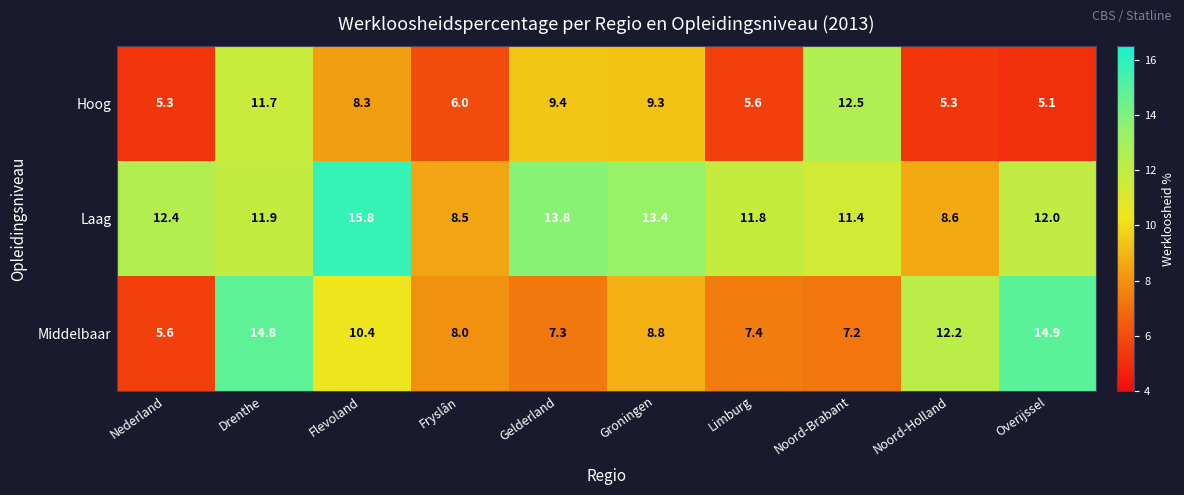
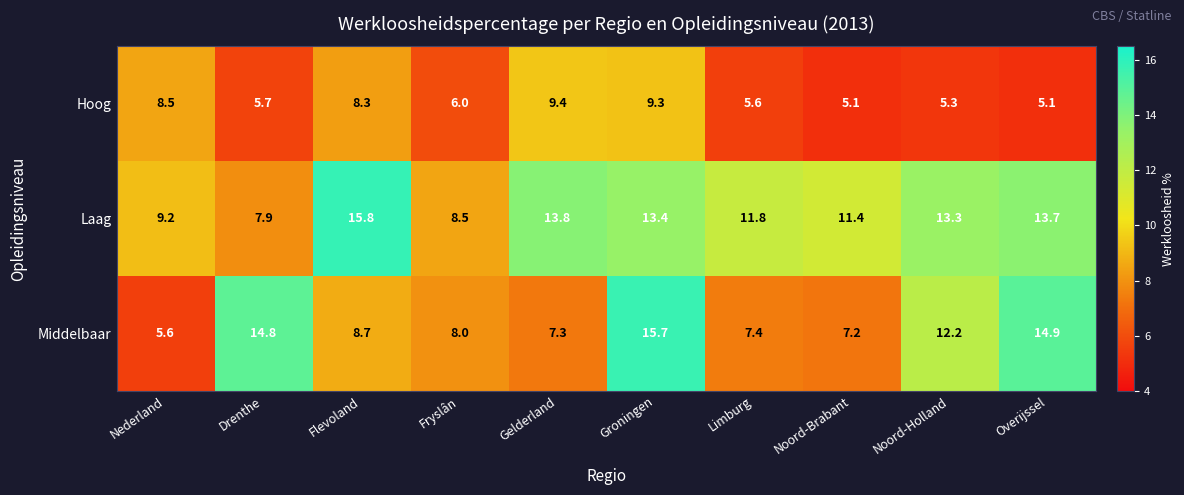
  {
    "Hoog": {
-     "Nederland": 5.3,
-     "Drenthe": 11.7,
+     "Nederland": 8.5,
+     "Drenthe": 5.7,
      "Flevoland": 8.3,
      "Fryslân": 6.0,
      "Gelderland": 9.4,
      "Groningen": 9.3,
      "Limburg": 5.6,
-     "Noord-Brabant": 12.5,
+     "Noord-Brabant": 5.1,
      "Noord-Holland": 5.3,
      "Overijssel": 5.1
    },
    "Laag": {
-     "Nederland": 12.4,
-     "Drenthe": 11.9,
+     "Nederland": 9.2,
+     "Drenthe": 7.9,
      "Flevoland": 15.8,
      "Fryslân": 8.5,
      "Gelderland": 13.8,
      "Groningen": 13.4,
      "Limburg": 11.8,
      "Noord-Brabant": 11.4,
-     "Noord-Holland": 8.6,
-     "Overijssel": 12.0
+     "Noord-Holland": 13.3,
+     "Overijssel": 13.7
    },
    "Middelbaar": {
      "Nederland": 5.6,
      "Drenthe": 14.8,
-     "Flevoland": 10.4,
+     "Flevoland": 8.7,
      "Fryslân": 8.0,
      "Gelderland": 7.3,
-     "Groningen": 8.8,
+     "Groningen": 15.7,
      "Limburg": 7.4,
      "Noord-Brabant": 7.2,
      "Noord-Holland": 12.2,
      "Overijssel": 14.9
    }
  }
